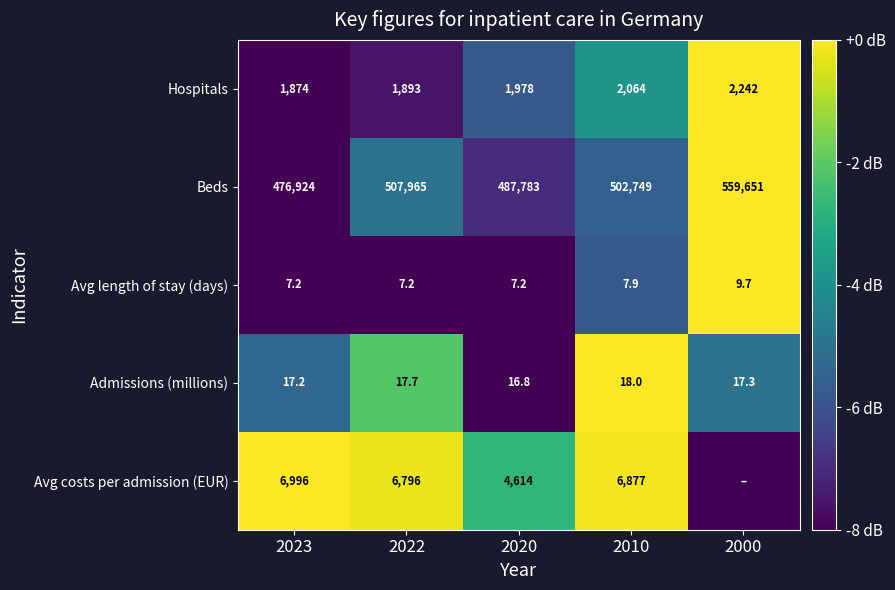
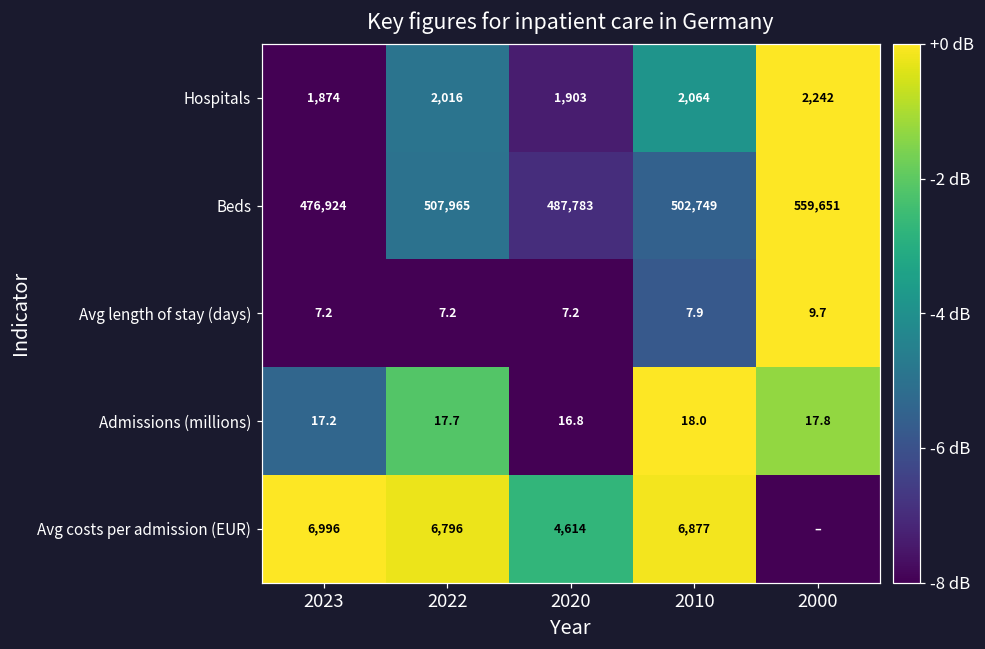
  {
    "Hospitals": {
      "2023": "1,874",
-     "2022": "1,893",
-     "2020": "1,978",
+     "2022": "2,016",
+     "2020": "1,903",
      "2010": "2,064",
      "2000": "2,242"
    },
    "Beds": {
      "2023": "476,924",
      "2022": "507,965",
      "2020": "487,783",
      "2010": "502,749",
      "2000": "559,651"
    },
    "Avg length of stay (days)": {
      "2023": "7.2",
      "2022": "7.2",
      "2020": "7.2",
      "2010": "7.9",
      "2000": "9.7"
    },
    "Admissions (millions)": {
      "2023": "17.2",
      "2022": "17.7",
      "2020": "16.8",
      "2010": "18.0",
-     "2000": "17.3"
+     "2000": "17.8"
    },
    "Avg costs per admission (EUR)": {
      "2023": "6,996",
      "2022": "6,796",
      "2020": "4,614",
      "2010": "6,877"
    }
  }
